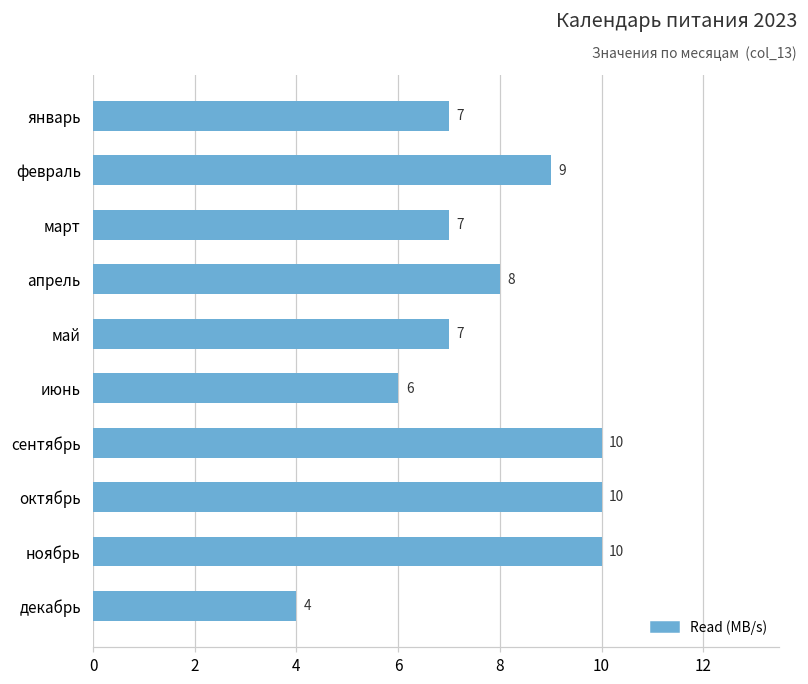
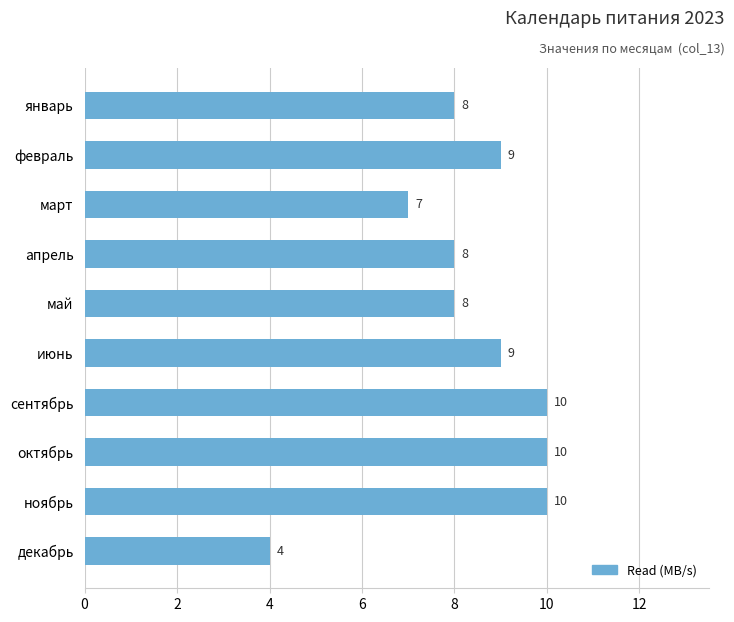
  {
-   "январь": 7,
+   "январь": 8,
    "февраль": 9,
    "март": 7,
    "апрель": 8,
-   "май": 7,
-   "июнь": 6,
+   "май": 8,
+   "июнь": 9,
    "сентябрь": 10,
    "октябрь": 10,
    "ноябрь": 10,
    "декабрь": 4
  }
